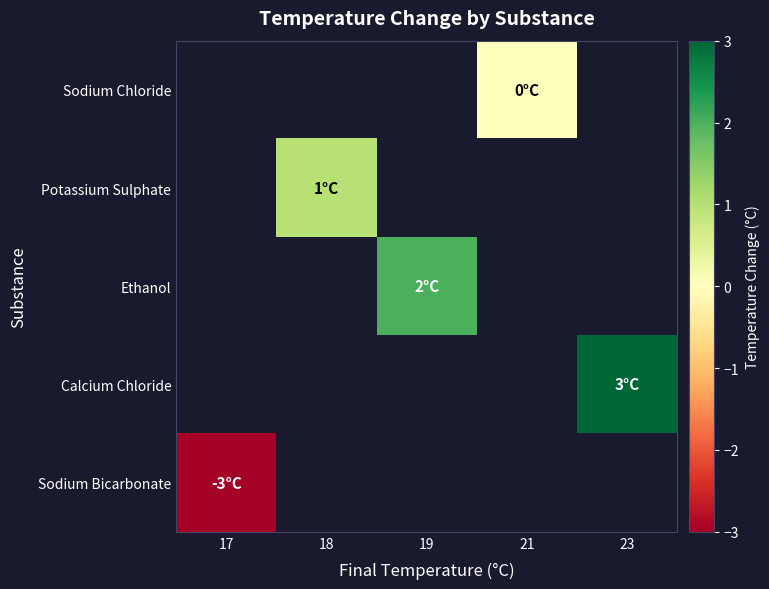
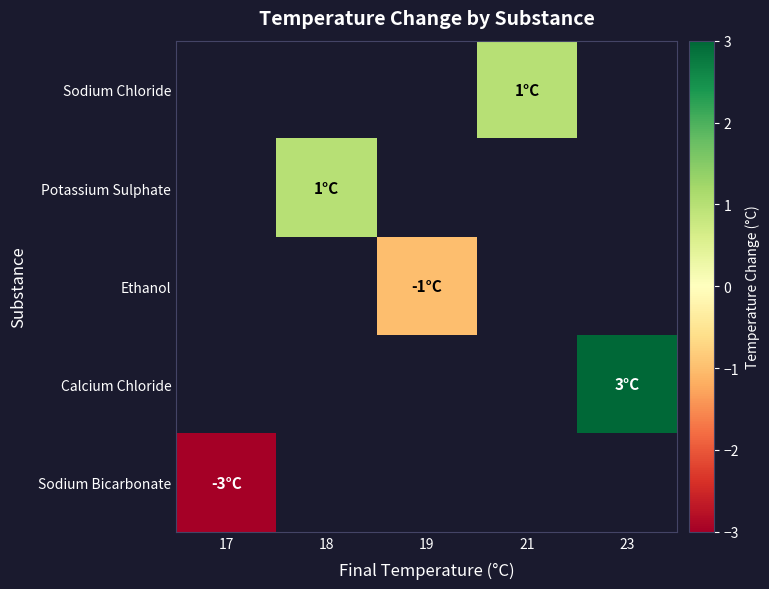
  {
    "Sodium Chloride": {
-     "21": "0°C"
+     "21": "1°C"
    },
    "Potassium Sulphate": {
      "18": "1°C"
    },
    "Ethanol": {
-     "19": "2°C"
+     "19": "-1°C"
    },
    "Calcium Chloride": {
      "23": "3°C"
    },
    "Sodium Bicarbonate": {
      "17": "-3°C"
    }
  }
